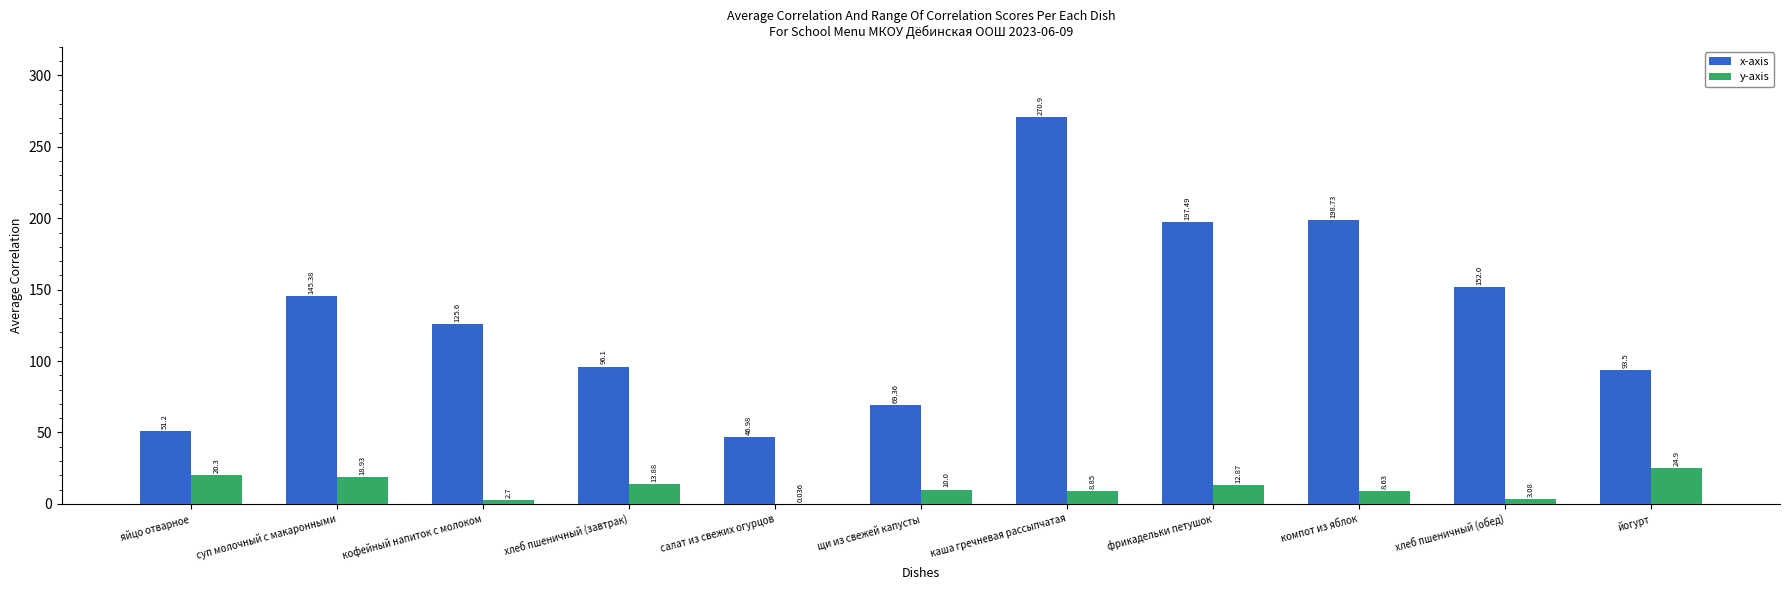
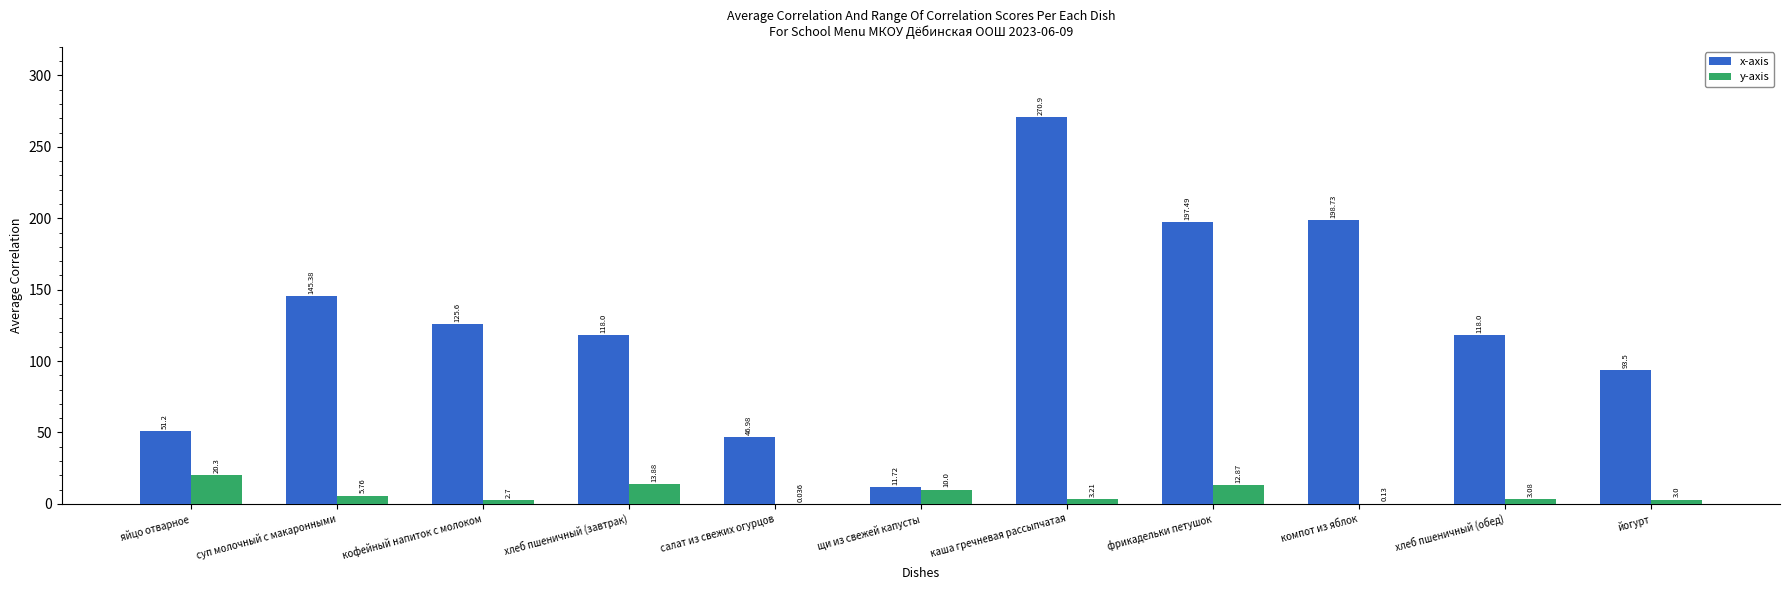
  {
    "x-axis": {
      "яйцо отварное": 51.2,
      "суп молочный с макаронными": 145.38,
      "кофейный напиток с молоком": 125.6,
-     "хлеб пшеничный (завтрак)": 96.1,
+     "хлеб пшеничный (завтрак)": 118.0,
      "салат из свежих огурцов": 46.98,
-     "щи из свежей капусты": 69.36,
+     "щи из свежей капусты": 11.72,
      "каша гречневая рассыпчатая": 270.9,
      "фрикадельки петушок": 197.49,
      "компот из яблок": 198.73,
-     "хлеб пшеничный (обед)": 152.0,
+     "хлеб пшеничный (обед)": 118.0,
      "йогурт": 93.5
    },
    "y-axis": {
      "яйцо отварное": 20.3,
-     "суп молочный с макаронными": 18.93,
+     "суп молочный с макаронными": 5.76,
      "кофейный напиток с молоком": 2.7,
      "хлеб пшеничный (завтрак)": 13.88,
      "салат из свежих огурцов": 0.036,
      "щи из свежей капусты": 10.0,
-     "каша гречневая рассыпчатая": 8.85,
+     "каша гречневая рассыпчатая": 3.21,
      "фрикадельки петушок": 12.87,
-     "компот из яблок": 8.63,
+     "компот из яблок": 0.13,
      "хлеб пшеничный (обед)": 3.08,
-     "йогурт": 24.9
+     "йогурт": 3.0
    }
  }
